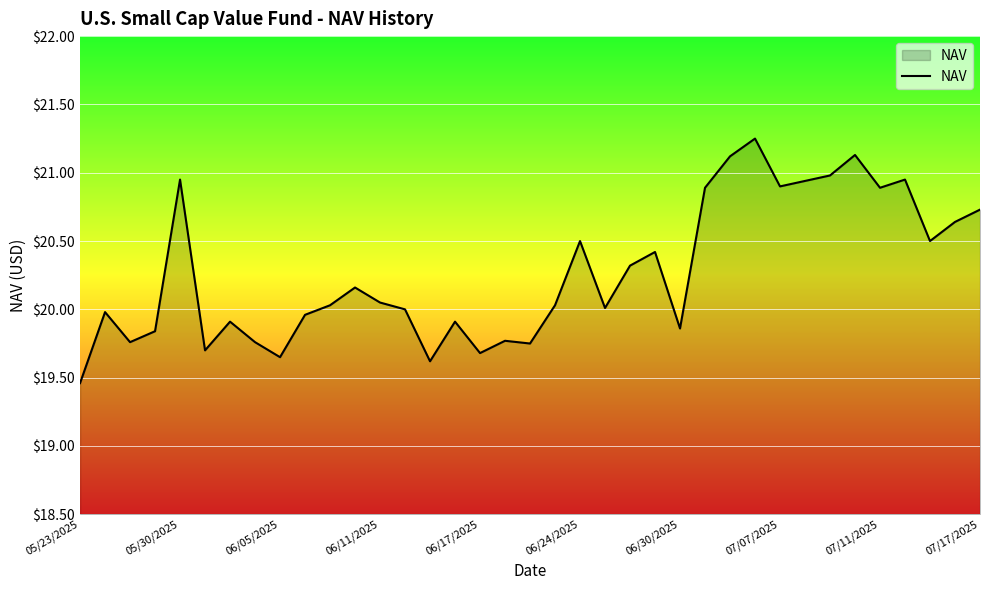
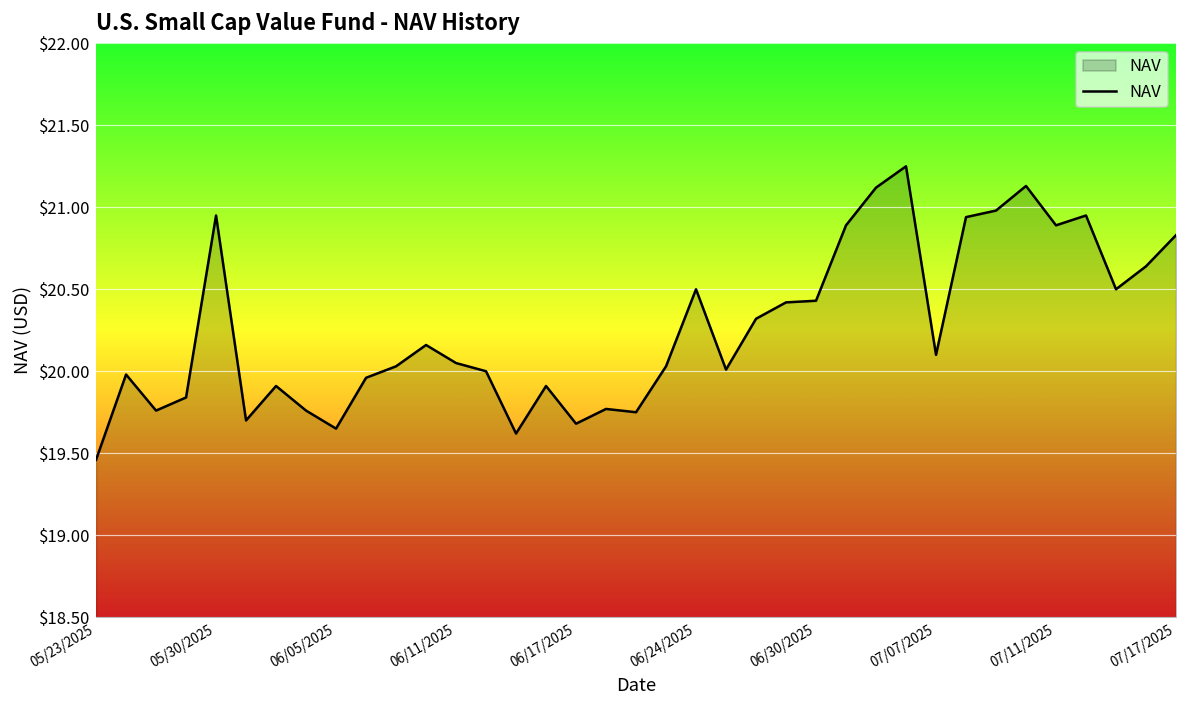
  {
    "05/23/2025": "$19.46",
    "05/30/2025": "$20.95",
    "06/05/2025": "$19.65",
    "06/11/2025": "$20.05",
    "06/17/2025": "$19.68",
    "06/24/2025": "$20.50",
-   "06/30/2025": "$19.86",
-   "07/07/2025": "$20.9",
+   "06/30/2025": "$20.43",
+   "07/07/2025": "$20.1",
    "07/11/2025": "$20.89",
-   "07/17/2025": "$20.73"
+   "07/17/2025": "$20.83"
  }
